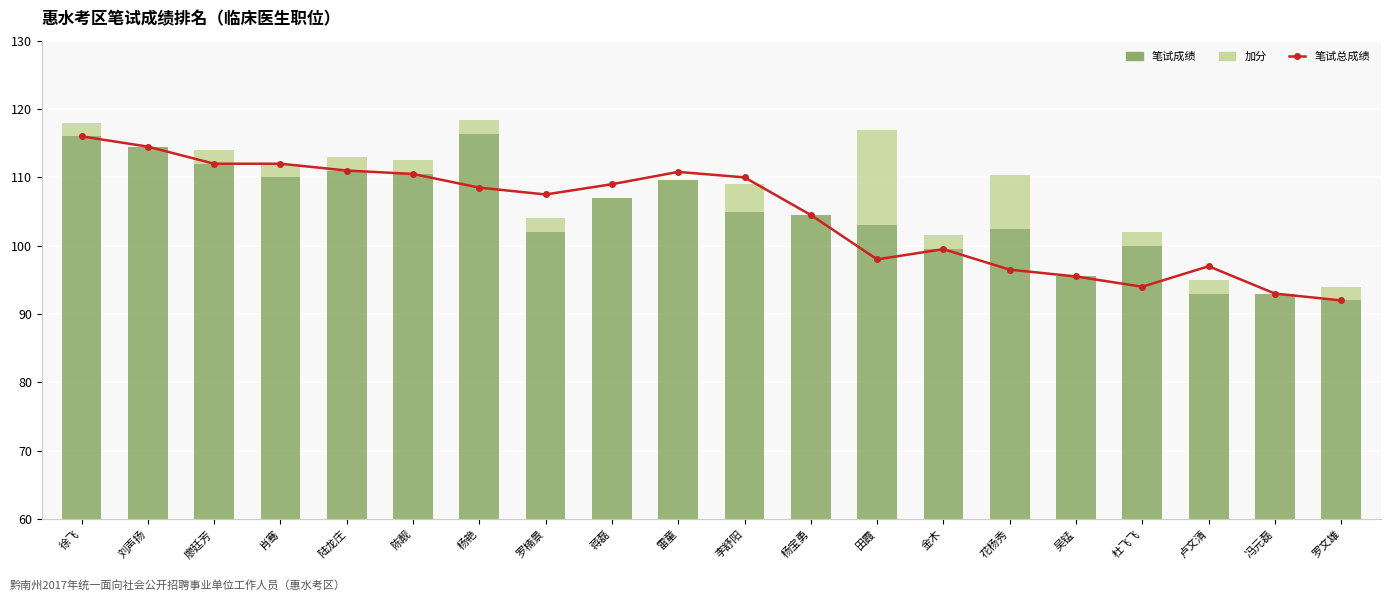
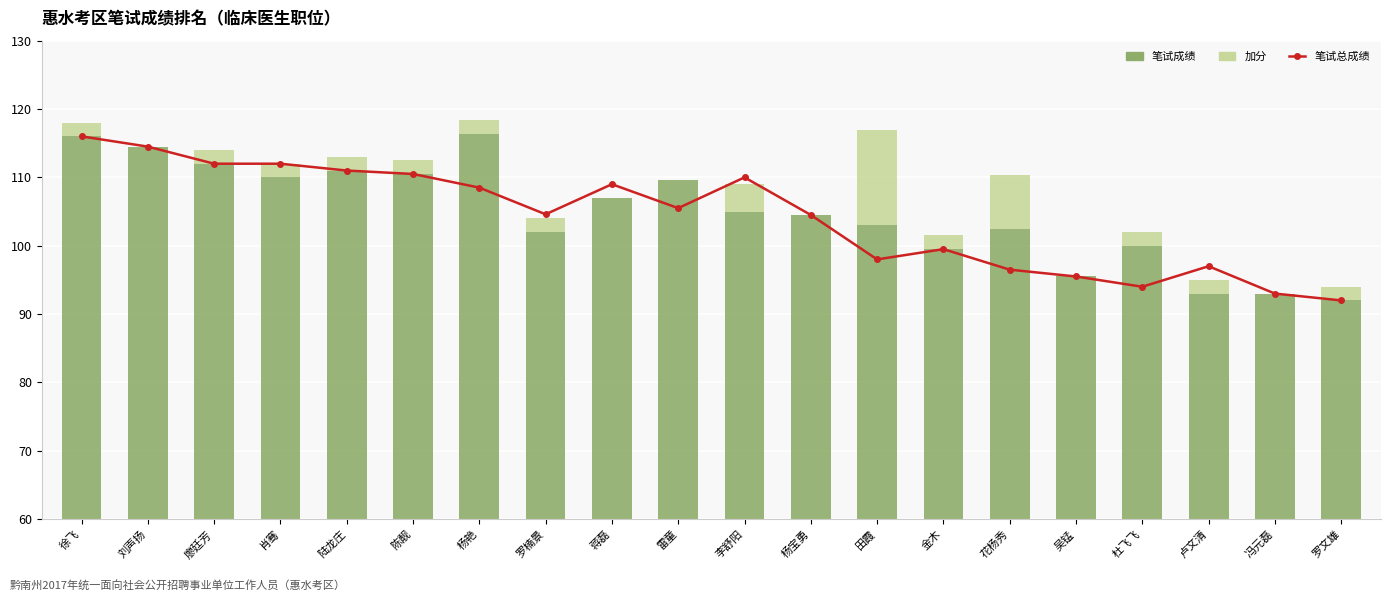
  {
    "笔试总成绩": {
      "徐飞": 116,
      "刘声扬": 115,
      "廖廷芳": 112,
      "肖骞": 112,
      "陆龙庄": 111,
      "陈靓": 111,
      "杨艳": 109,
-     "罗楠景": 108,
+     "罗楠景": 105,
      "蒋磊": 109,
-     "雷童": 111,
+     "雷童": 106,
      "李舒阳": 110,
      "杨宝勇": 105,
      "田霞": 98,
      "金木": 100,
      "花杨秀": 97,
      "吴锰": 96,
      "杜飞飞": 94,
      "卢文清": 97,
      "冯元磊": 93,
      "罗文雄": 92
    },
    "笔试成绩": {
      "徐飞": 116,
      "刘声扬": 115,
      "廖廷芳": 112,
      "肖骞": 110,
      "陆龙庄": 111,
      "陈靓": 111,
      "杨艳": 116,
      "罗楠景": 102,
      "蒋磊": 107,
      "雷童": 110,
      "李舒阳": 105,
      "杨宝勇": 105,
      "田霞": 103,
      "金木": 100,
      "花杨秀": 102,
      "吴锰": 96,
      "杜飞飞": 100,
      "卢文清": 93,
      "冯元磊": 93,
      "罗文雄": 92
    },
    "加分": {
      "徐飞": 2,
      "刘声扬": 0,
      "廖廷芳": 2,
      "肖骞": 2,
      "陆龙庄": 2,
      "陈靓": 2,
      "杨艳": 2,
      "罗楠景": 2,
      "蒋磊": 0,
      "雷童": 0,
      "李舒阳": 4,
      "杨宝勇": 0,
      "田霞": 14,
      "金木": 2,
      "花杨秀": 8,
      "吴锰": 0,
      "杜飞飞": 2,
      "卢文清": 2,
      "冯元磊": 0,
      "罗文雄": 2
    }
  }
